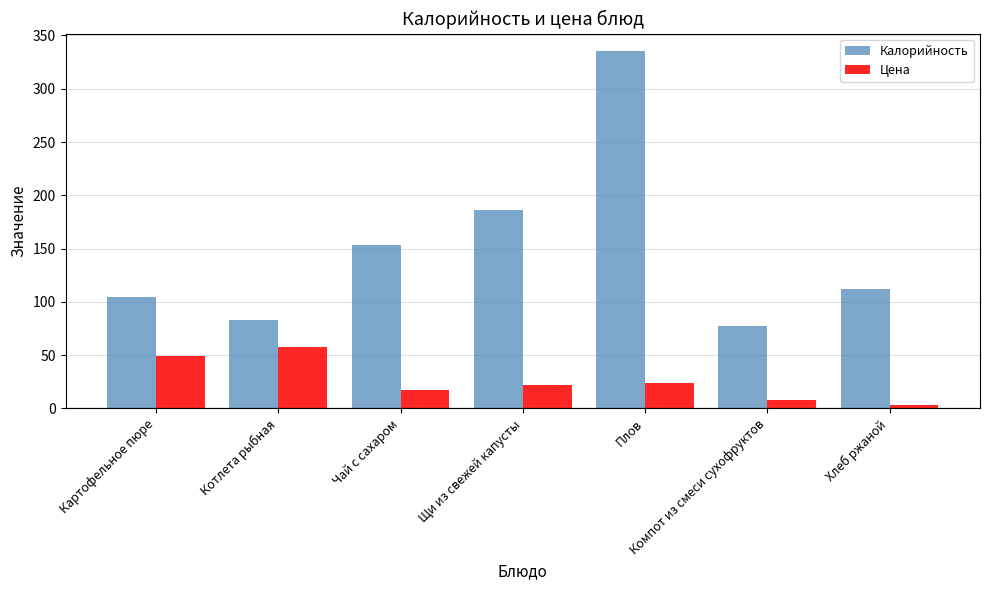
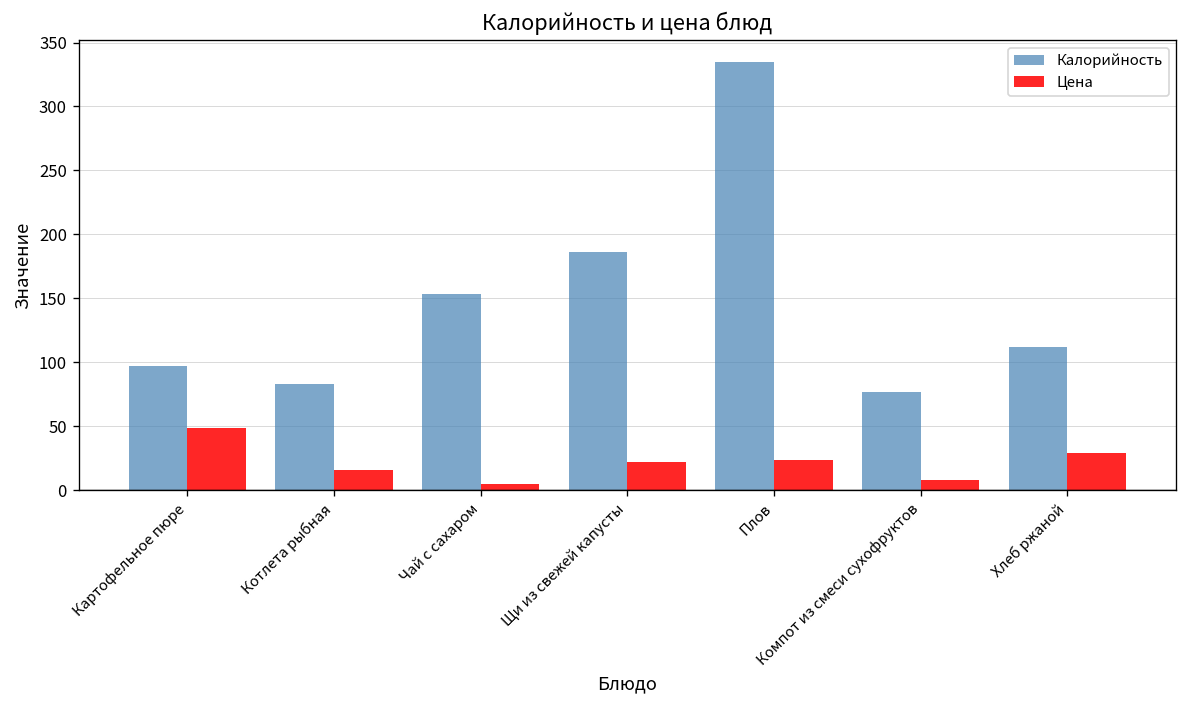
  {
    "Калорийность": {
-     "Картофельное пюре": 105,
+     "Картофельное пюре": 97,
      "Котлета рыбная": 83,
      "Чай с сахаром": 153,
      "Щи из свежей капусты": 186,
      "Плов": 335,
      "Компот из смеси сухофруктов": 77,
      "Хлеб ржаной": 112
    },
    "Цена": {
      "Картофельное пюре": 49,
-     "Котлета рыбная": 58,
-     "Чай с сахаром": 17,
+     "Котлета рыбная": 16,
+     "Чай с сахаром": 5,
      "Щи из свежей капусты": 22,
      "Плов": 24,
      "Компот из смеси сухофруктов": 8,
-     "Хлеб ржаной": 4
+     "Хлеб ржаной": 29
    }
  }
